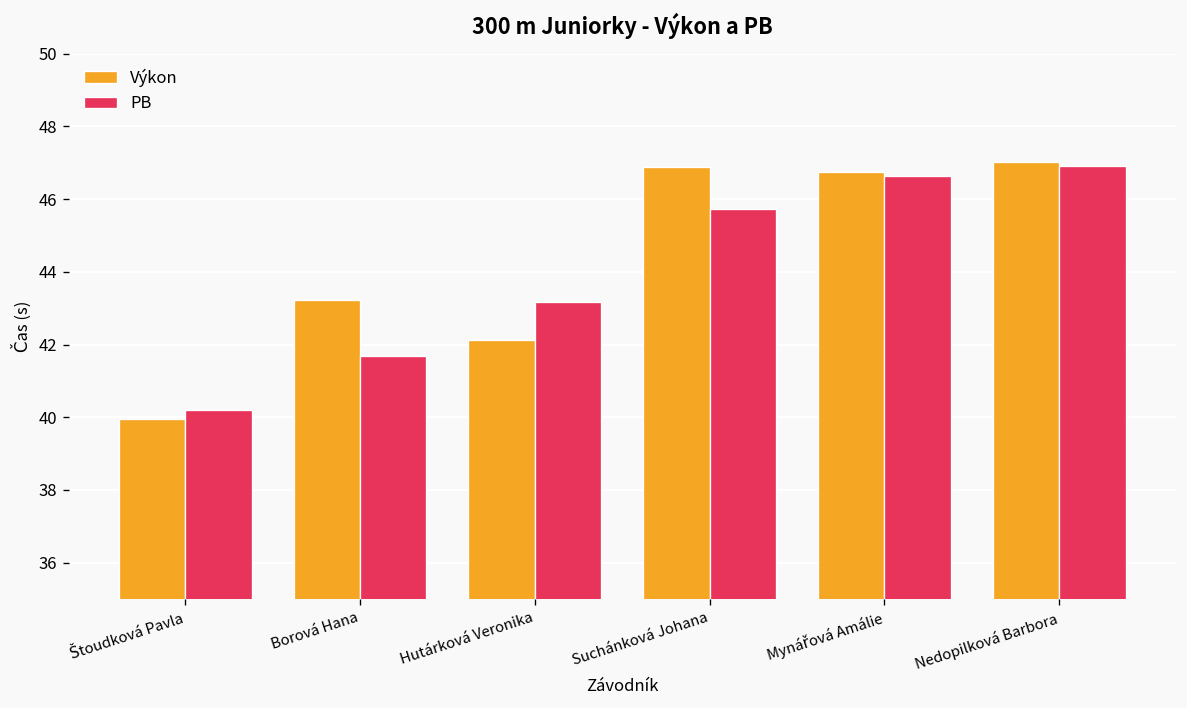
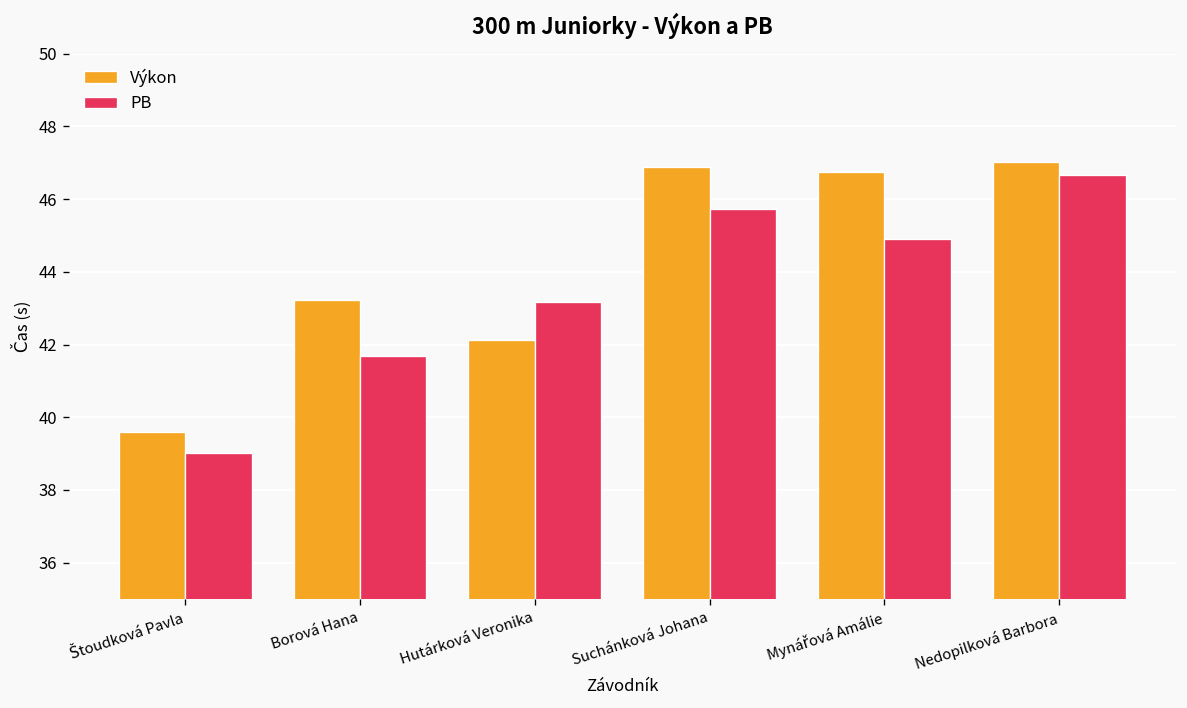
  {
    "Výkon": {
-     "Štoudková Pavla": 40.0,
+     "Štoudková Pavla": 39.6,
      "Borová Hana": 43.2,
      "Hutárková Veronika": 42.1,
      "Suchánková Johana": 46.9,
      "Mynářová Amálie": 46.8,
      "Nedopilková Barbora": 47.0
    },
    "PB": {
-     "Štoudková Pavla": 40.2,
+     "Štoudková Pavla": 39.0,
      "Borová Hana": 41.7,
      "Hutárková Veronika": 43.2,
      "Suchánková Johana": 45.7,
-     "Mynářová Amálie": 46.6,
-     "Nedopilková Barbora": 46.9
+     "Mynářová Amálie": 44.9,
+     "Nedopilková Barbora": 46.7
    }
  }
